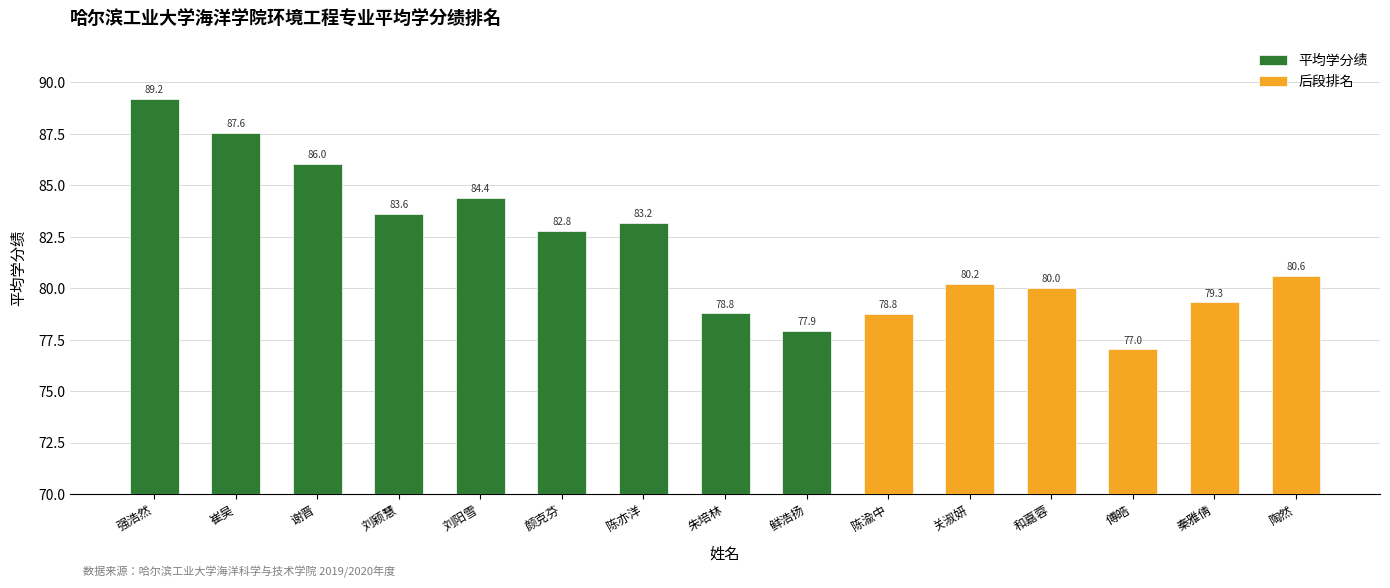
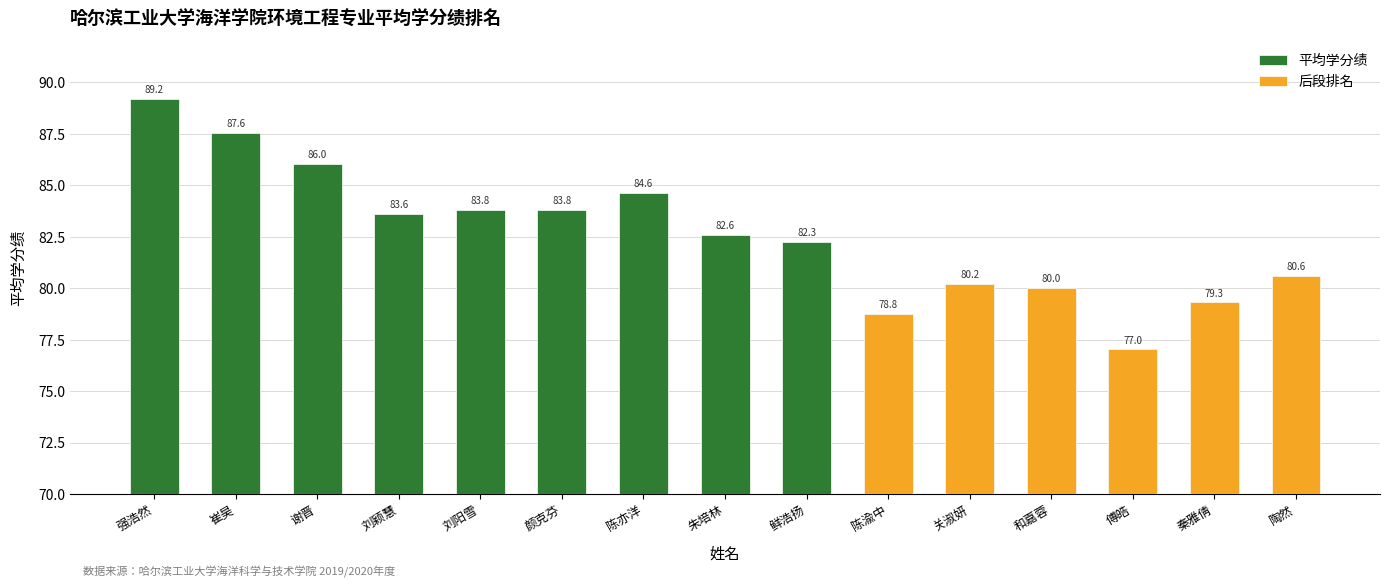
  {
    "平均学分绩": {
      "强浩然": 89.2,
      "崔昊": 87.6,
      "谢晋": 86.0,
      "刘颖慧": 83.6,
-     "刘阳雪": 84.4,
-     "颜克芬": 82.8,
-     "陈亦洋": 83.2,
-     "朱培林": 78.8,
-     "鲜浩扬": 77.9,
+     "刘阳雪": 83.8,
+     "颜克芬": 83.8,
+     "陈亦洋": 84.6,
+     "朱培林": 82.6,
+     "鲜浩扬": 82.3,
      "陈渝中": 78.8,
      "关淑妍": 80.2,
      "和嘉蓉": 80.0,
      "傅皓": 77.0,
      "秦雅倩": 79.3,
      "陶然": 80.6
    },
    "后段排名": {
      "陈渝中": 78.8,
      "关淑妍": 80.2,
      "和嘉蓉": 80.0,
      "傅皓": 77.0,
      "秦雅倩": 79.3,
      "陶然": 80.6
    }
  }
